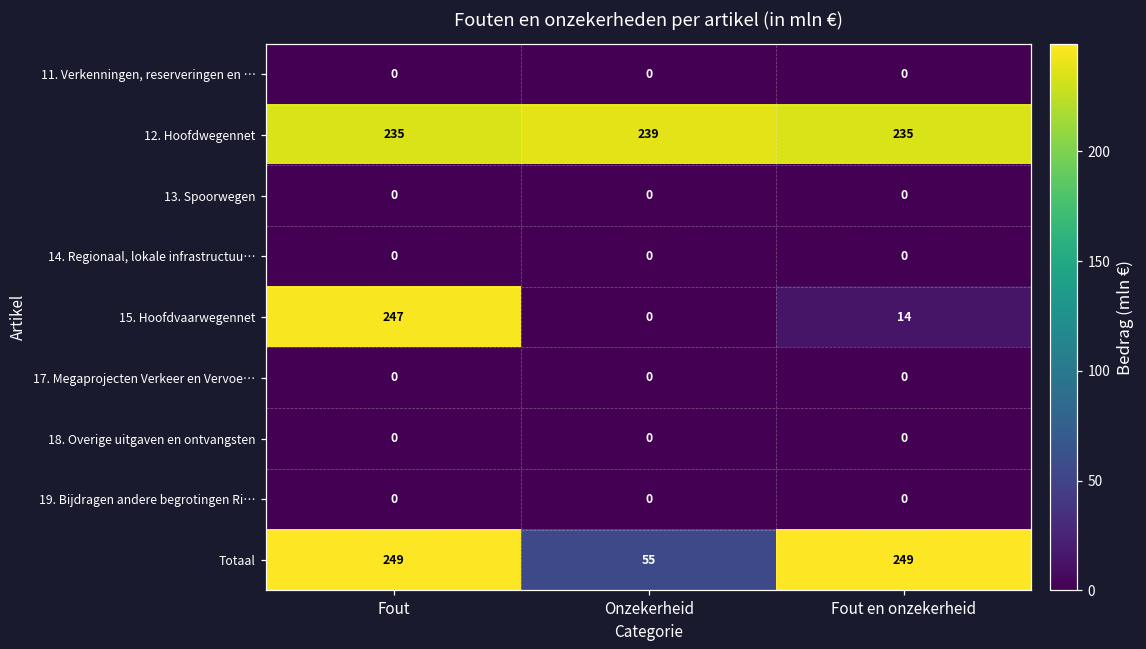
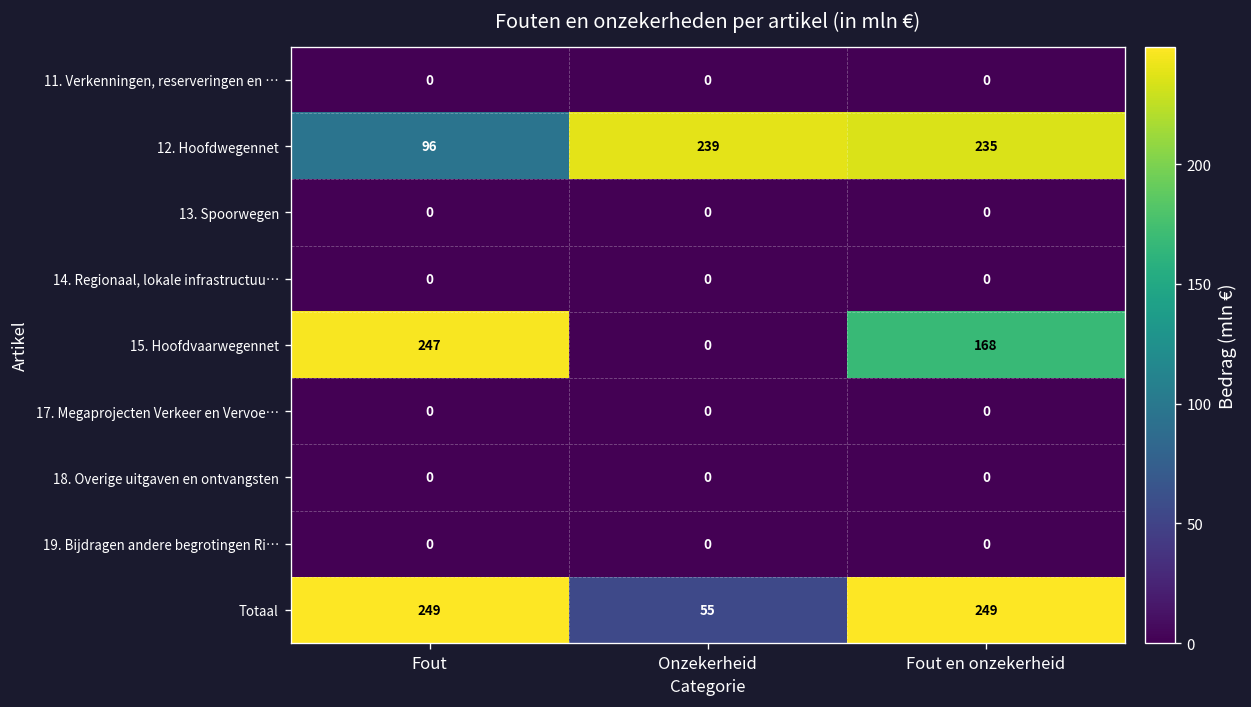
  {
    "11. Verkenningen, reserveringen en …": {
      "Fout": 0,
      "Onzekerheid": 0,
      "Fout en onzekerheid": 0
    },
    "12. Hoofdwegennet": {
-     "Fout": 235,
+     "Fout": 96,
      "Onzekerheid": 239,
      "Fout en onzekerheid": 235
    },
    "13. Spoorwegen": {
      "Fout": 0,
      "Onzekerheid": 0,
      "Fout en onzekerheid": 0
    },
    "14. Regionaal, lokale infrastructuu…": {
      "Fout": 0,
      "Onzekerheid": 0,
      "Fout en onzekerheid": 0
    },
    "15. Hoofdvaarwegennet": {
      "Fout": 247,
      "Onzekerheid": 0,
-     "Fout en onzekerheid": 14
+     "Fout en onzekerheid": 168
    },
    "17. Megaprojecten Verkeer en Vervoe…": {
      "Fout": 0,
      "Onzekerheid": 0,
      "Fout en onzekerheid": 0
    },
    "18. Overige uitgaven en ontvangsten": {
      "Fout": 0,
      "Onzekerheid": 0,
      "Fout en onzekerheid": 0
    },
    "19. Bijdragen andere begrotingen Ri…": {
      "Fout": 0,
      "Onzekerheid": 0,
      "Fout en onzekerheid": 0
    },
    "Totaal": {
      "Fout": 249,
      "Onzekerheid": 55,
      "Fout en onzekerheid": 249
    }
  }
